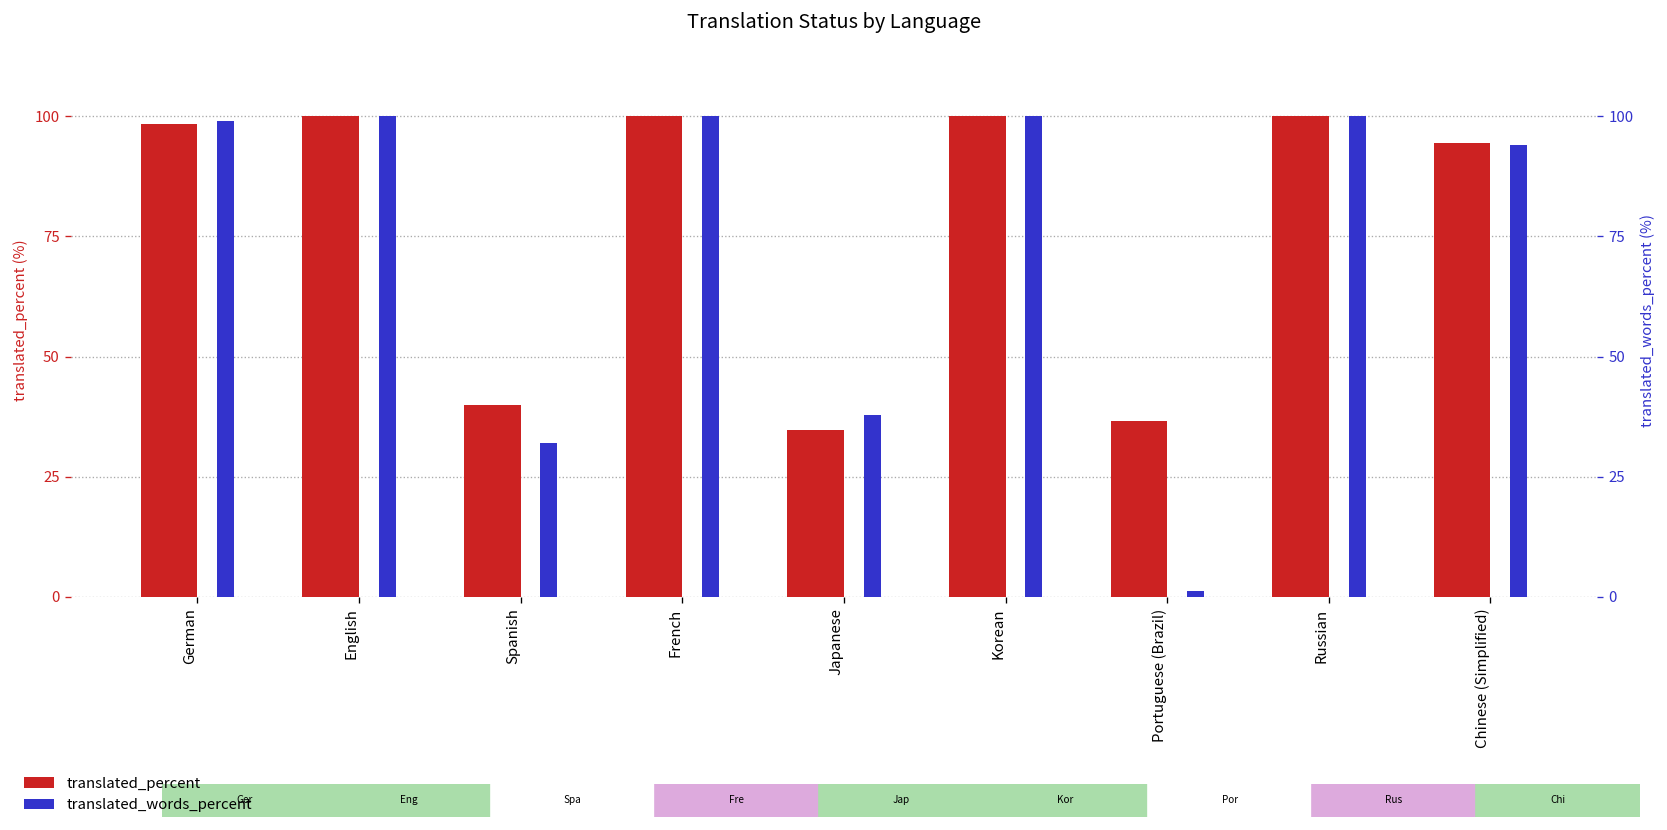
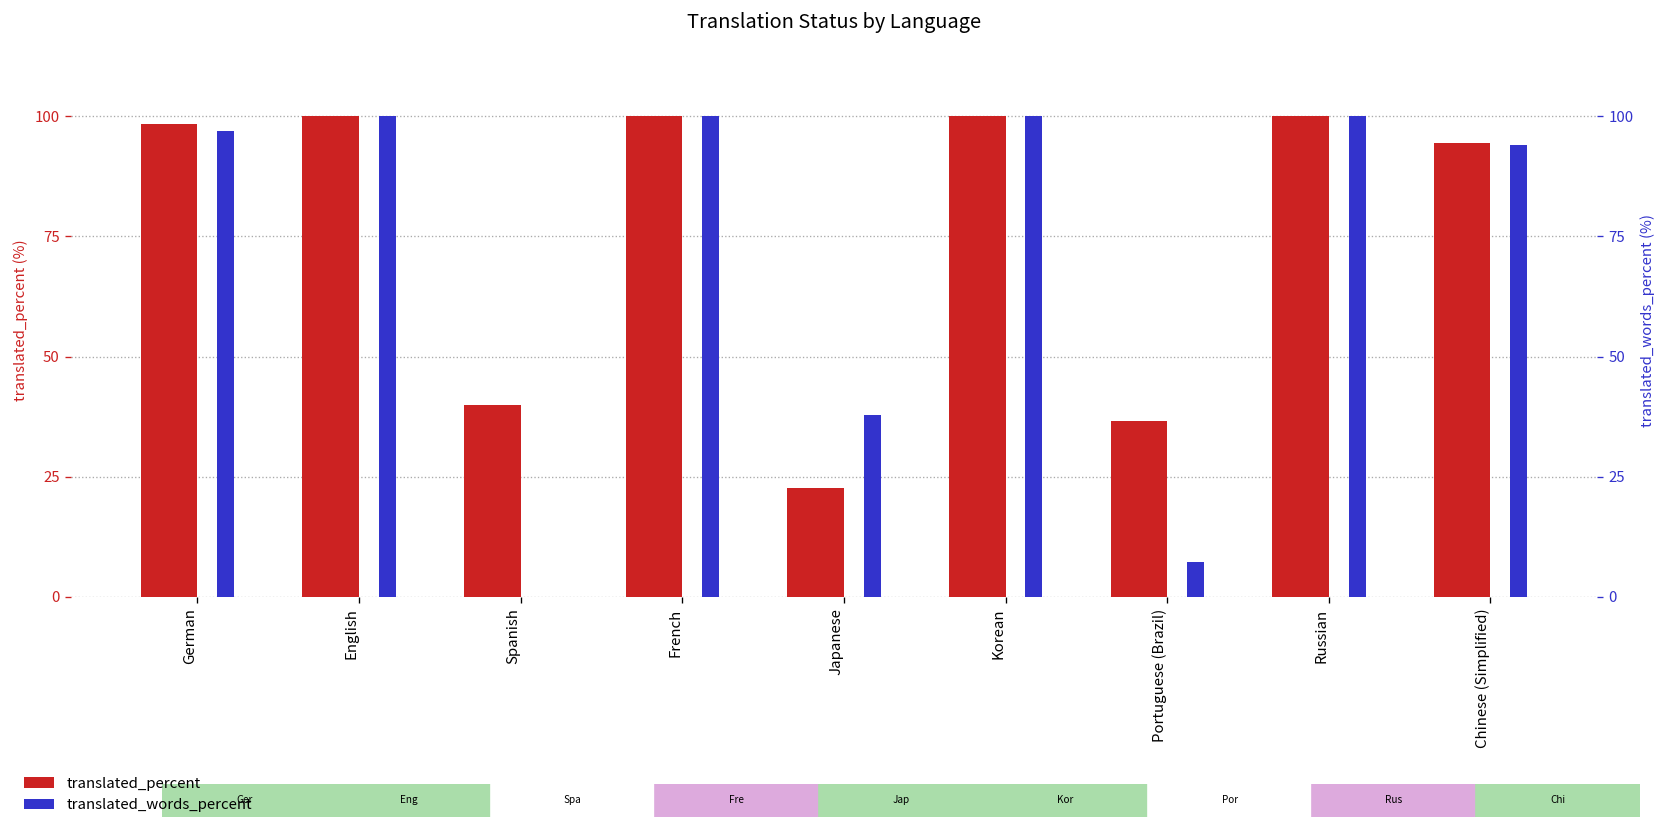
  {
    "translated_percent": {
      "German": 98,
      "English": 100,
      "Spanish": 40,
      "French": 100,
-     "Japanese": 35,
+     "Japanese": 23,
      "Korean": 100,
      "Portuguese (Brazil)": 37,
      "Russian": 100,
      "Chinese (Simplified)": 94
    },
    "translated_words_percent": {
-     "German": 99,
+     "German": 97,
      "English": 100,
-     "Spanish": 32,
+     "Spanish": 0,
      "French": 100,
      "Japanese": 38,
      "Korean": 100,
-     "Portuguese (Brazil)": 1,
+     "Portuguese (Brazil)": 7,
      "Russian": 100,
      "Chinese (Simplified)": 94
    }
  }
